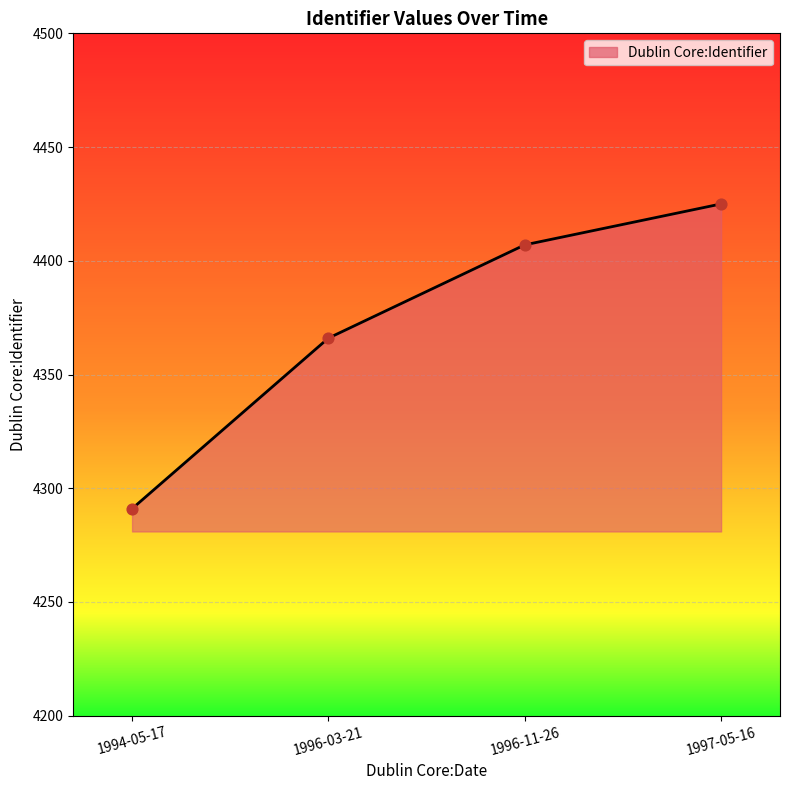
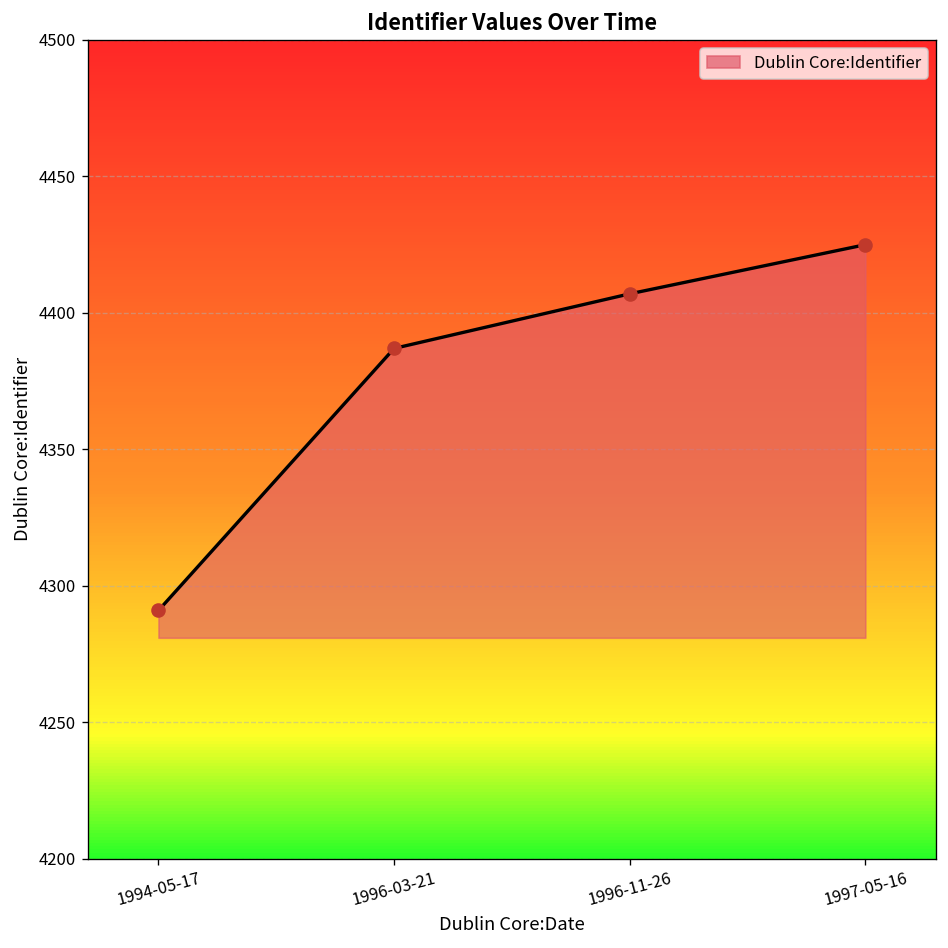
  {
    "1994-05-17": 4291,
-   "1996-03-21": 4366,
+   "1996-03-21": 4387,
    "1996-11-26": 4407,
    "1997-05-16": 4425
  }
